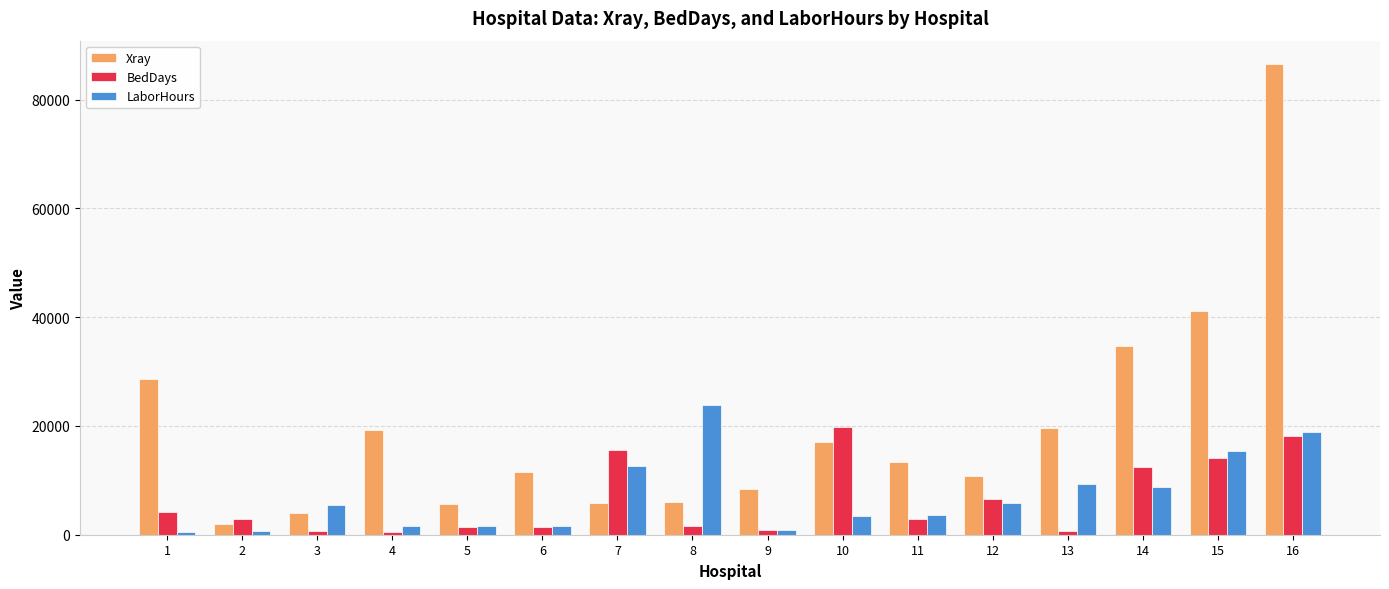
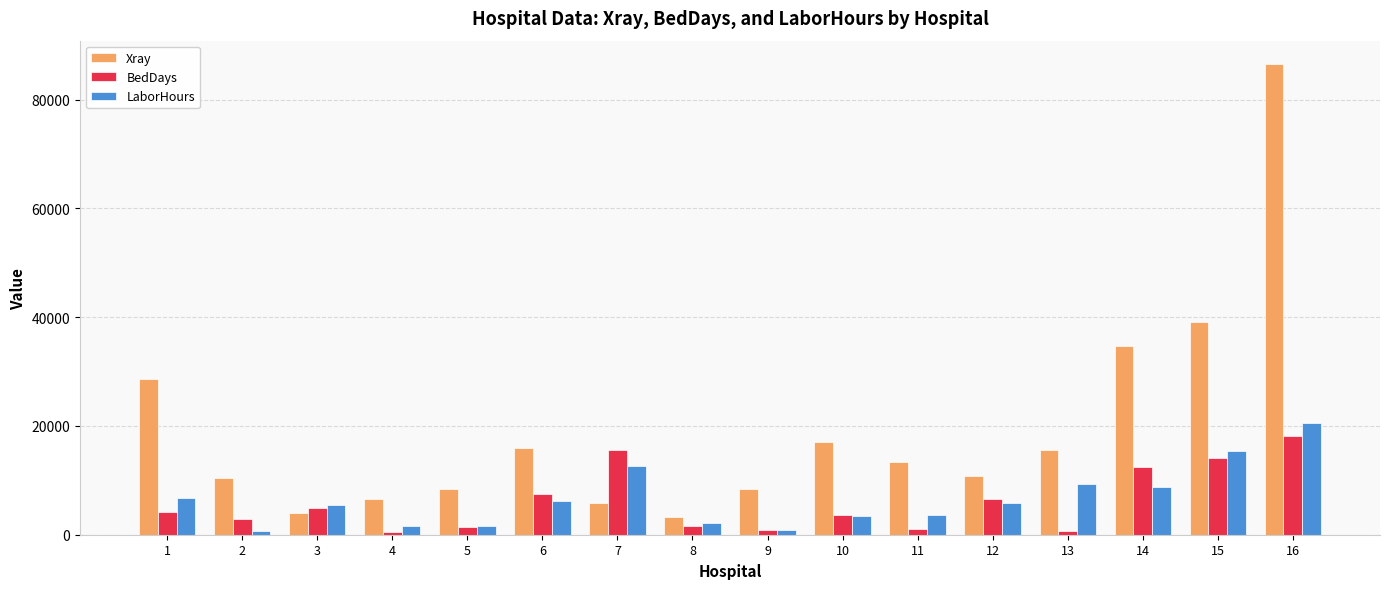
  {
    "Xray": {
      "1": 29000,
-     "2": 2000,
+     "2": 10000,
      "3": 4000,
-     "4": 19000,
-     "5": 6000,
-     "6": 12000,
+     "4": 7000,
+     "5": 8000,
+     "6": 16000,
      "7": 6000,
-     "8": 6000,
+     "8": 3000,
      "9": 8000,
      "10": 17000,
      "11": 13000,
      "12": 11000,
-     "13": 20000,
+     "13": 16000,
      "14": 35000,
-     "15": 41000,
+     "15": 39000,
      "16": 87000
    },
    "BedDays": {
      "1": 4000,
      "2": 3000,
-     "3": 1000,
+     "3": 5000,
      "4": 1000,
      "5": 1000,
-     "6": 1000,
+     "6": 8000,
      "7": 15000,
      "8": 2000,
      "9": 1000,
-     "10": 20000,
-     "11": 3000,
+     "10": 4000,
+     "11": 1000,
      "12": 7000,
      "13": 1000,
      "14": 12000,
      "15": 14000,
      "16": 18000
    },
    "LaborHours": {
-     "1": 1000,
+     "1": 7000,
      "2": 1000,
      "3": 5000,
      "4": 2000,
      "5": 2000,
-     "6": 2000,
+     "6": 6000,
      "7": 13000,
-     "8": 24000,
+     "8": 2000,
      "9": 1000,
      "10": 4000,
      "11": 4000,
      "12": 6000,
      "13": 9000,
      "14": 9000,
      "15": 15000,
-     "16": 19000
+     "16": 21000
    }
  }
